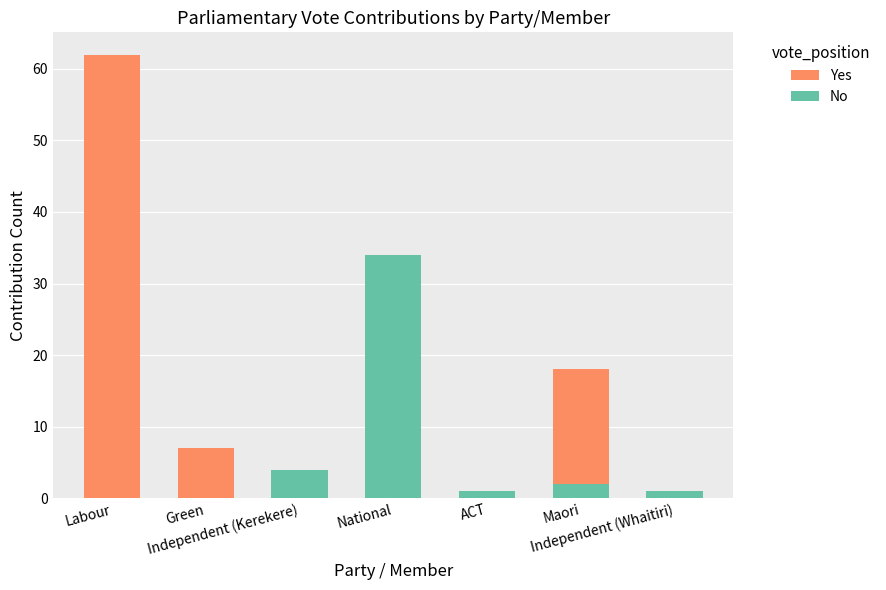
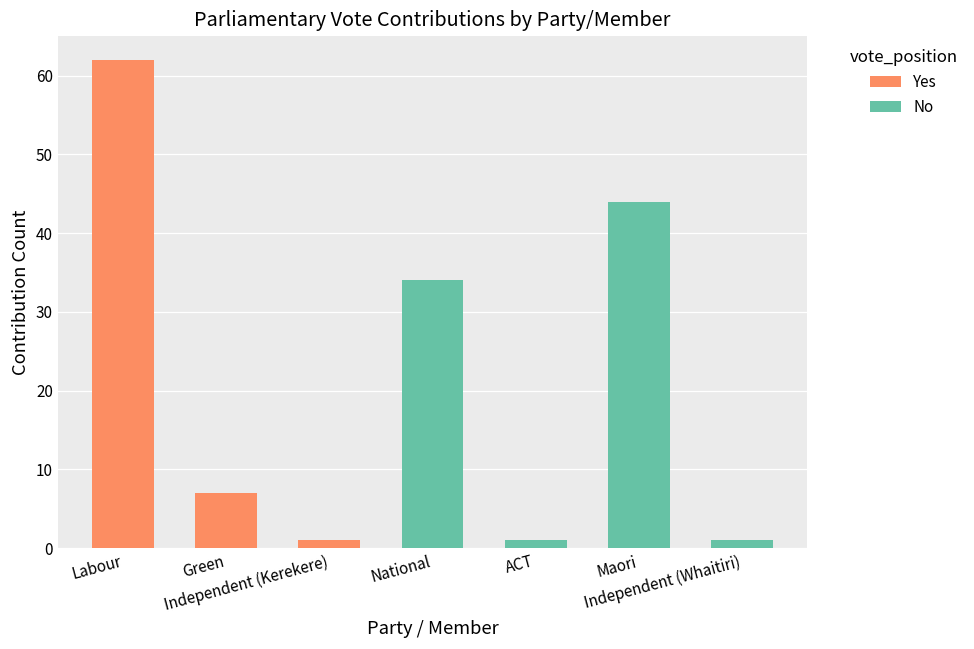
  {
    "Yes": {
      "Labour": 62,
      "Green": 7,
      "ACT": 0,
      "Independent (Whaitiri)": 0
    },
    "No": {
      "Labour": 0,
      "Green": 0,
-     "Independent (Kerekere)": 4,
+     "Independent (Kerekere)": 0,
      "National": 34,
      "ACT": 1,
-     "Maori": 2,
+     "Maori": 44,
      "Independent (Whaitiri)": 1
    }
  }
